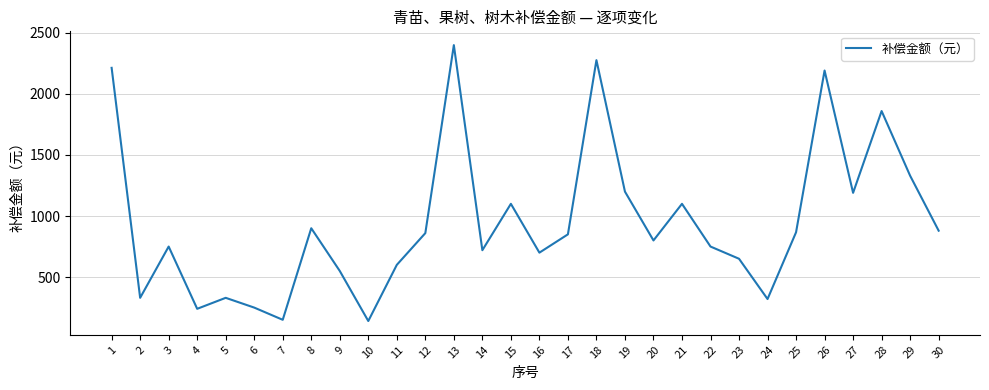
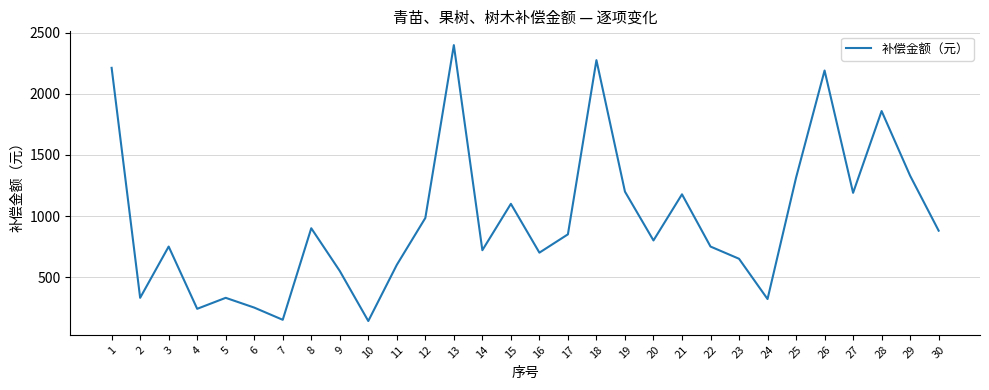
  {
    "1": 2210,
    "2": 330,
    "3": 750,
    "4": 240,
    "5": 330,
    "6": 250,
    "7": 150,
    "8": 900,
    "9": 550,
    "10": 140,
    "11": 600,
-   "12": 860,
+   "12": 980,
    "13": 2400,
    "14": 720,
    "15": 1100,
    "16": 700,
    "17": 850,
    "18": 2280,
    "19": 1200,
    "20": 800,
-   "21": 1100,
+   "21": 1180,
    "22": 750,
    "23": 650,
    "24": 320,
-   "25": 870,
+   "25": 1310,
    "26": 2190,
    "27": 1190,
    "28": 1860,
    "29": 1330,
    "30": 880
  }
